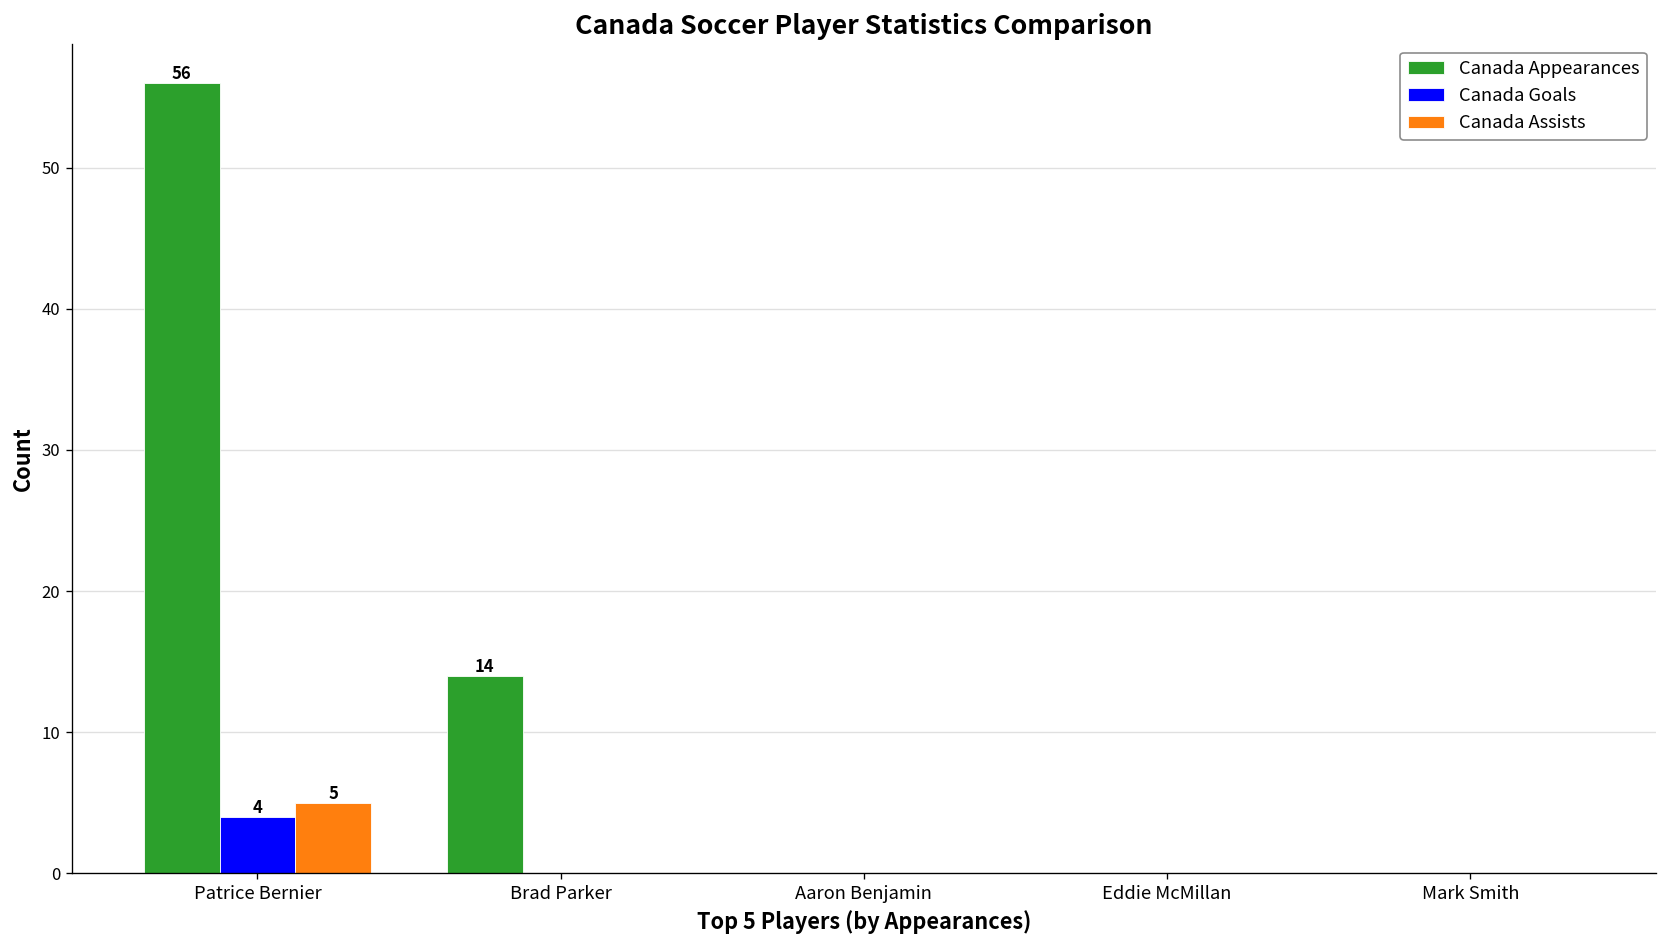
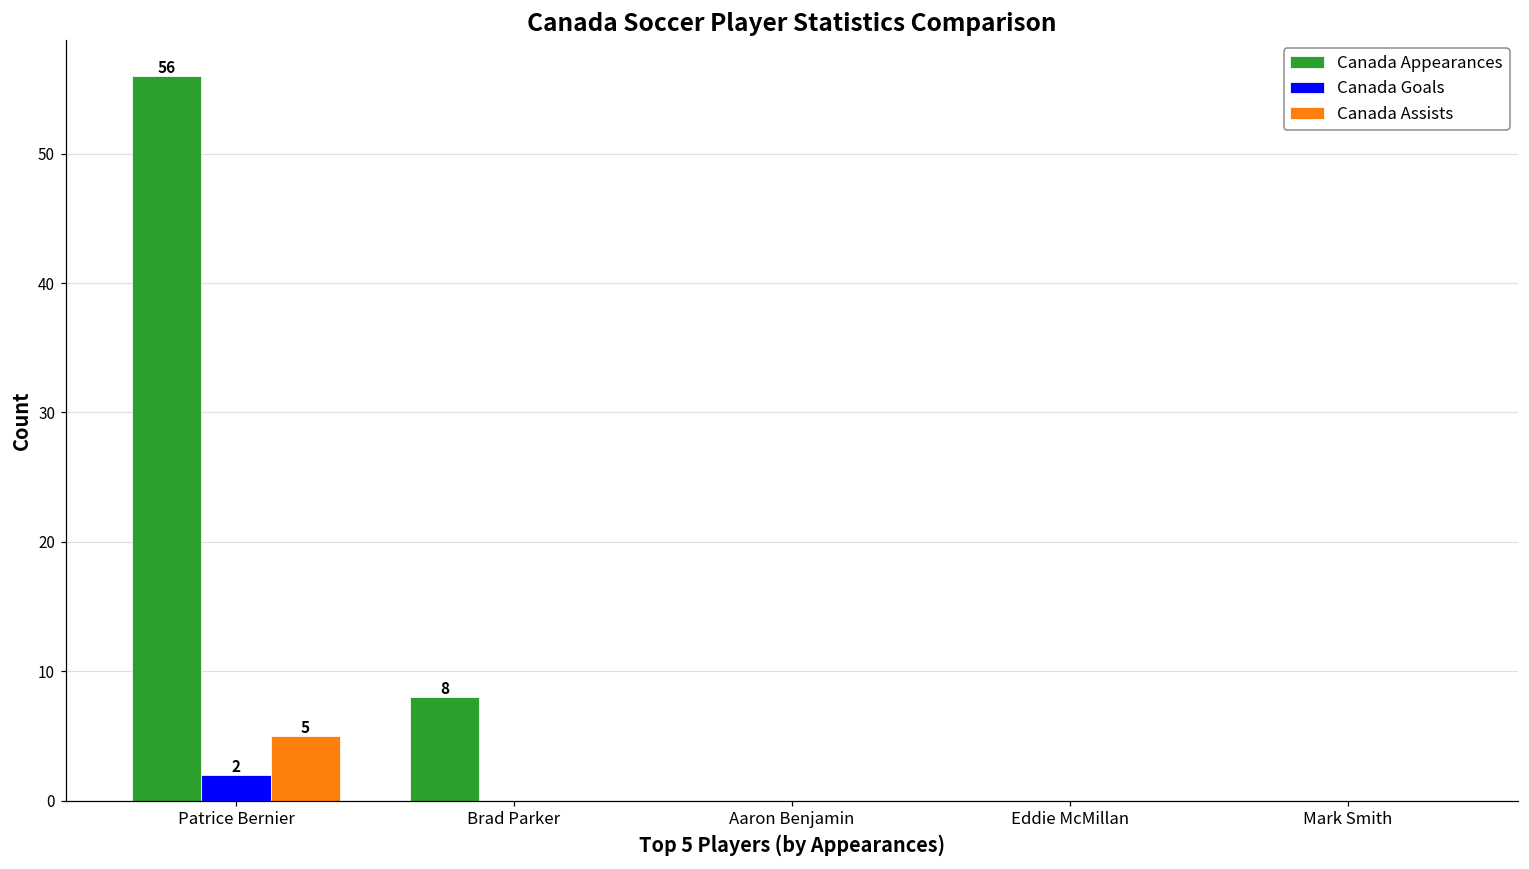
  {
    "Canada Appearances": {
      "Patrice Bernier": 56,
-     "Brad Parker": 14
+     "Brad Parker": 8
    },
    "Canada Goals": {
-     "Patrice Bernier": 4
+     "Patrice Bernier": 2
    },
    "Canada Assists": {
      "Patrice Bernier": 5
    }
  }
